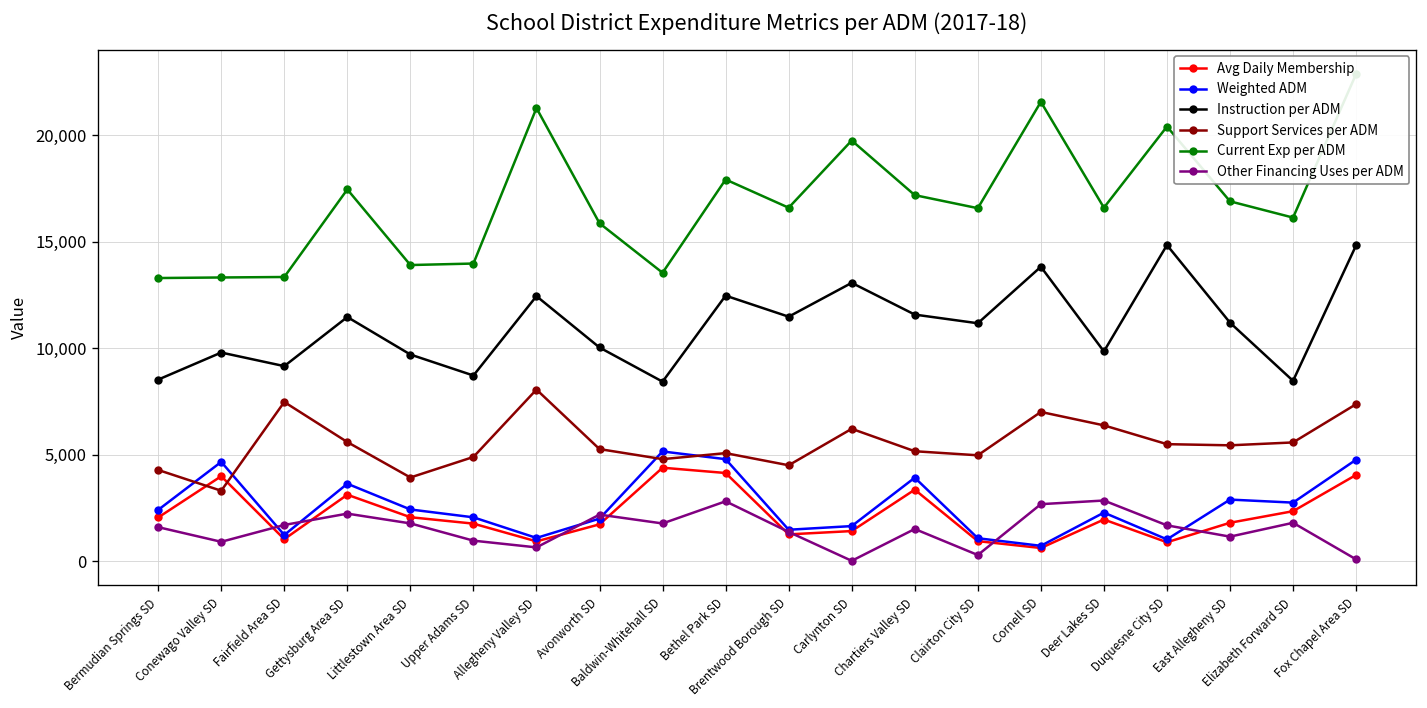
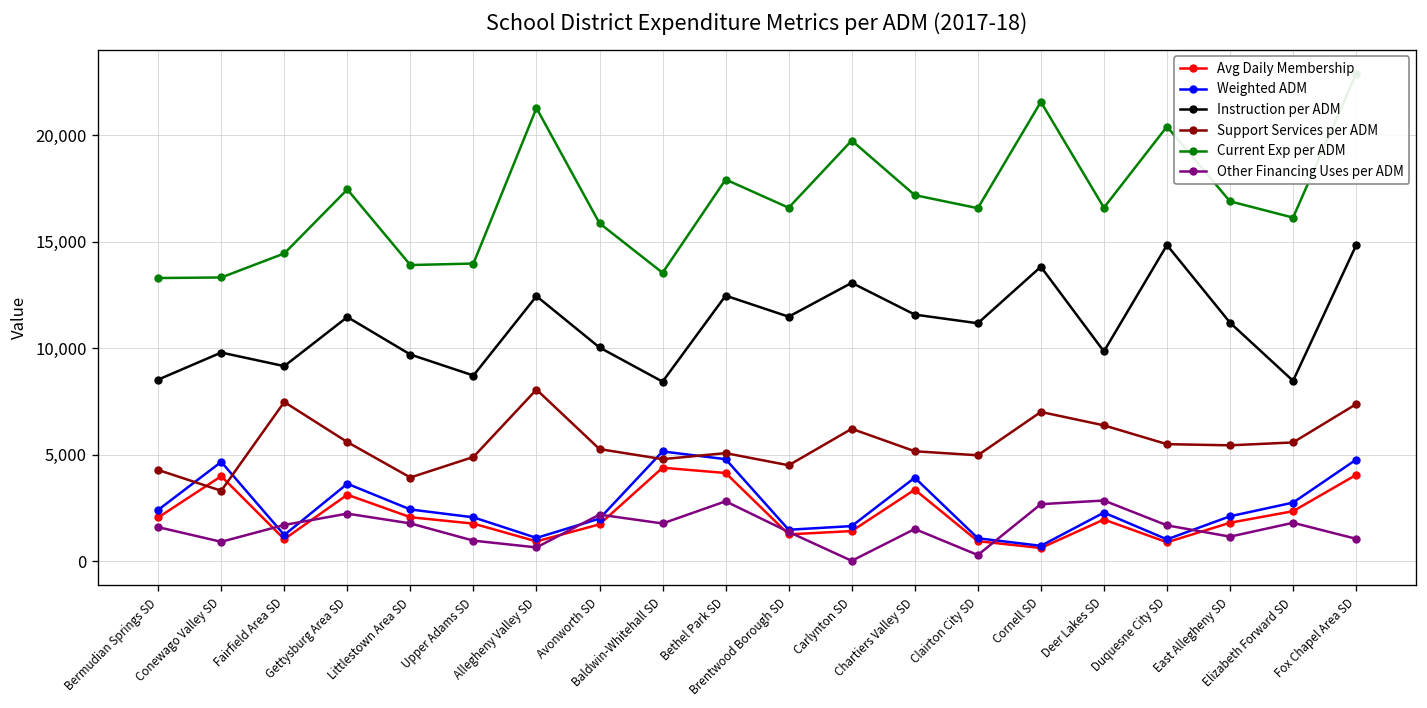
  {
    "Avg Daily Membership": {
      "Bermudian Springs SD": "2,100",
      "Conewago Valley SD": "4,000",
      "Fairfield Area SD": "1,000",
      "Gettysburg Area SD": "3,100",
      "Littlestown Area SD": "2,100",
      "Upper Adams SD": "1,800",
      "Allegheny Valley SD": "900",
      "Avonworth SD": "1,700",
      "Baldwin-Whitehall SD": "4,400",
      "Bethel Park SD": "4,100",
      "Carlynton SD": "1,400",
      "Chartiers Valley SD": "3,400",
      "Deer Lakes SD": "2,000",
      "East Allegheny SD": "1,800",
      "Elizabeth Forward SD": "2,400",
      "Fox Chapel Area SD": "4,100"
    },
    "Weighted ADM": {
      "Bermudian Springs SD": "2,400",
      "Conewago Valley SD": "4,700",
      "Fairfield Area SD": "1,200",
      "Gettysburg Area SD": "3,600",
      "Littlestown Area SD": "2,400",
      "Upper Adams SD": "2,100",
      "Allegheny Valley SD": "1,100",
      "Avonworth SD": "2,000",
      "Baldwin-Whitehall SD": "5,200",
      "Bethel Park SD": "4,800",
      "Carlynton SD": "1,700",
      "Chartiers Valley SD": "3,900",
      "Deer Lakes SD": "2,300",
-     "East Allegheny SD": "2,900",
+     "East Allegheny SD": "2,100",
      "Elizabeth Forward SD": "2,800",
      "Fox Chapel Area SD": "4,800"
    },
    "Instruction per ADM": {
      "Bermudian Springs SD": "8,500",
      "Conewago Valley SD": "9,800",
      "Fairfield Area SD": "9,200",
      "Gettysburg Area SD": "11,500",
      "Littlestown Area SD": "9,700",
      "Upper Adams SD": "8,700",
      "Allegheny Valley SD": "12,400",
      "Avonworth SD": "10,000",
      "Baldwin-Whitehall SD": "8,400",
      "Bethel Park SD": "12,500",
      "Brentwood Borough SD": "11,500",
      "Carlynton SD": "13,100",
      "Chartiers Valley SD": "11,600",
      "Clairton City SD": "11,200",
      "Cornell SD": "13,800",
      "Deer Lakes SD": "9,800",
      "Duquesne City SD": "14,800",
      "East Allegheny SD": "11,200",
      "Elizabeth Forward SD": "8,500",
      "Fox Chapel Area SD": "14,800"
    },
    "Support Services per ADM": {
      "Bermudian Springs SD": "4,300",
      "Conewago Valley SD": "3,300",
      "Fairfield Area SD": "7,500",
      "Gettysburg Area SD": "5,600",
      "Littlestown Area SD": "3,900",
      "Upper Adams SD": "4,900",
      "Allegheny Valley SD": "8,100",
      "Avonworth SD": "5,300",
      "Baldwin-Whitehall SD": "4,800",
      "Bethel Park SD": "5,100",
      "Brentwood Borough SD": "4,500",
      "Carlynton SD": "6,200",
      "Chartiers Valley SD": "5,200",
      "Clairton City SD": "5,000",
      "Cornell SD": "7,000",
      "Deer Lakes SD": "6,400",
      "Duquesne City SD": "5,500",
      "East Allegheny SD": "5,400",
      "Elizabeth Forward SD": "5,600",
      "Fox Chapel Area SD": "7,400"
    },
    "Current Exp per ADM": {
      "Bermudian Springs SD": "13,300",
      "Conewago Valley SD": "13,300",
-     "Fairfield Area SD": "13,300",
+     "Fairfield Area SD": "14,400",
      "Gettysburg Area SD": "17,400",
      "Littlestown Area SD": "13,900",
      "Upper Adams SD": "14,000",
      "Allegheny Valley SD": "21,300",
      "Avonworth SD": "15,900",
      "Baldwin-Whitehall SD": "13,500",
      "Bethel Park SD": "17,900",
      "Brentwood Borough SD": "16,600",
      "Carlynton SD": "19,700",
      "Chartiers Valley SD": "17,200",
      "Clairton City SD": "16,600",
      "Cornell SD": "21,600",
      "Deer Lakes SD": "16,600",
      "Duquesne City SD": "20,400",
      "East Allegheny SD": "16,900",
      "Elizabeth Forward SD": "16,100"
    },
    "Other Financing Uses per ADM": {
      "Bermudian Springs SD": "1,600",
      "Conewago Valley SD": "900",
      "Fairfield Area SD": "1,700",
      "Gettysburg Area SD": "2,200",
      "Littlestown Area SD": "1,800",
      "Upper Adams SD": "1,000",
      "Allegheny Valley SD": "700",
      "Avonworth SD": "2,200",
      "Baldwin-Whitehall SD": "1,800",
      "Bethel Park SD": "2,800",
      "Carlynton SD": "0",
      "Chartiers Valley SD": "1,500",
      "Clairton City SD": "300",
      "Cornell SD": "2,700",
      "Deer Lakes SD": "2,900",
      "Duquesne City SD": "1,700",
      "East Allegheny SD": "1,200",
      "Elizabeth Forward SD": "1,800",
-     "Fox Chapel Area SD": "100"
+     "Fox Chapel Area SD": "1,100"
    }
  }
